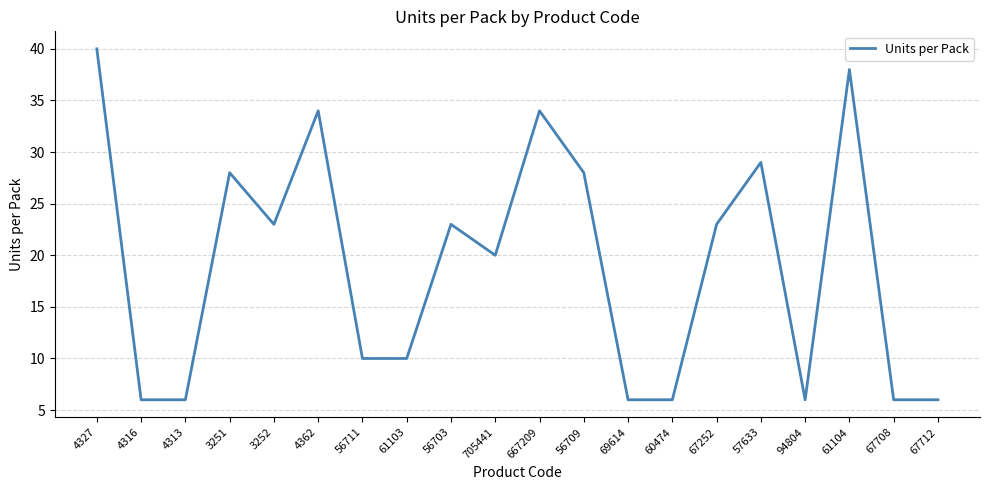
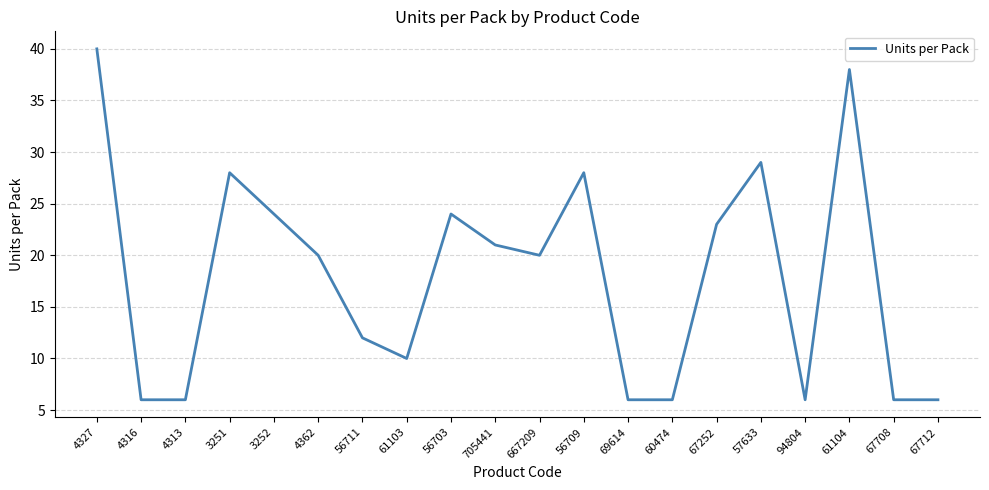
  {
    "4327": 40,
    "4316": 6,
    "4313": 6,
    "3251": 28,
-   "3252": 23,
-   "4362": 34,
-   "56711": 10,
+   "3252": 24,
+   "4362": 20,
+   "56711": 12,
    "61103": 10,
-   "56703": 23,
-   "705441": 20,
-   "667209": 34,
+   "56703": 24,
+   "705441": 21,
+   "667209": 20,
    "56709": 28,
    "69614": 6,
    "60474": 6,
    "67252": 23,
    "57633": 29,
    "94804": 6,
    "61104": 38,
    "67708": 6,
    "67712": 6
  }
